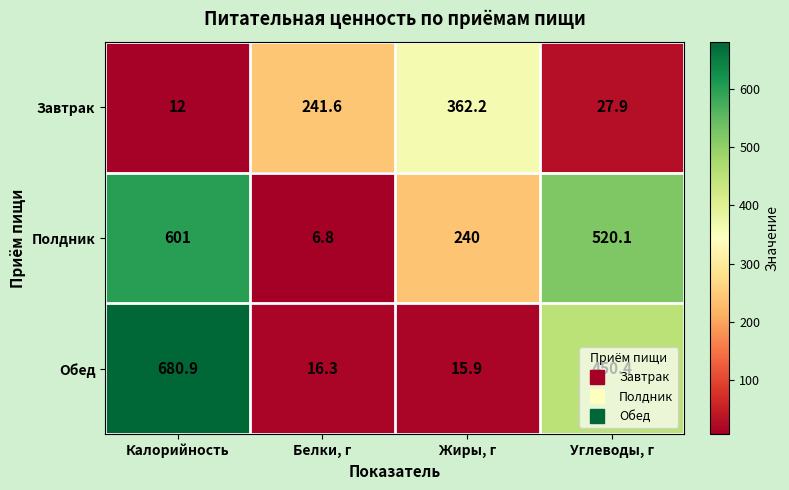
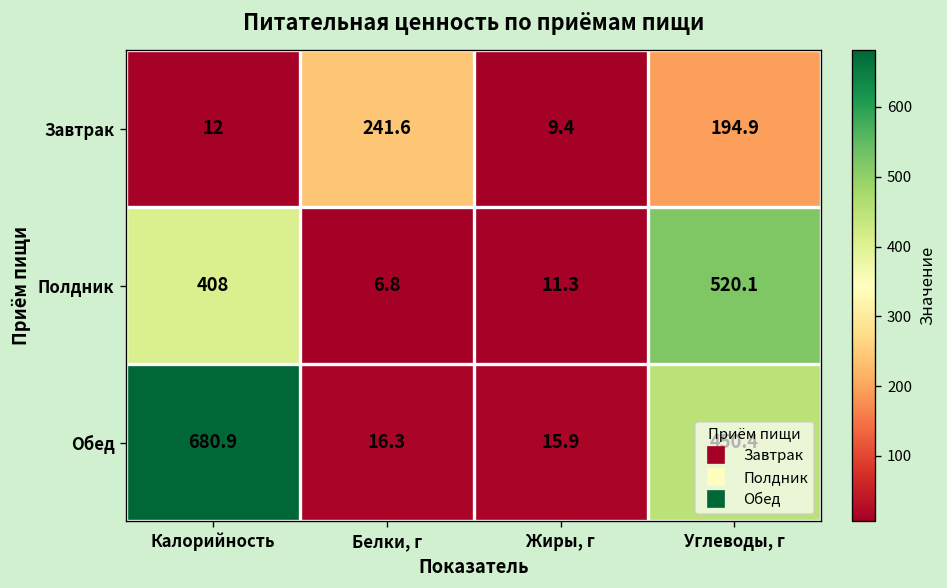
  {
    "Завтрак": {
      "Калорийность": 12,
      "Белки, г": 241.6,
-     "Жиры, г": 362.2,
-     "Углеводы, г": 27.9
+     "Жиры, г": 9.4,
+     "Углеводы, г": 194.9
    },
    "Полдник": {
-     "Калорийность": 601,
+     "Калорийность": 408,
      "Белки, г": 6.8,
-     "Жиры, г": 240,
+     "Жиры, г": 11.3,
      "Углеводы, г": 520.1
    },
    "Обед": {
      "Калорийность": 680.9,
      "Белки, г": 16.3,
      "Жиры, г": 15.9
    }
  }
